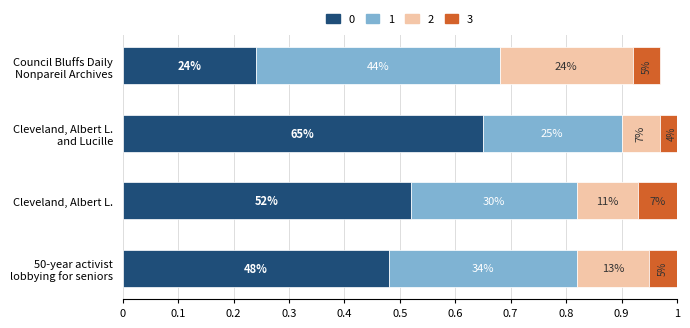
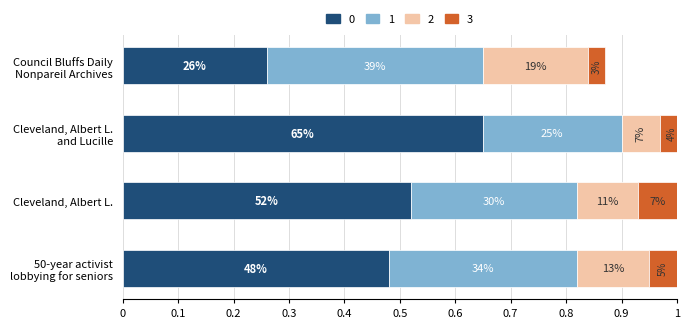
  {
    "0": {
-     "Council Bluffs Daily Nonpareil Archives": "24%",
+     "Council Bluffs Daily Nonpareil Archives": "26%",
      "Cleveland, Albert L. and Lucille": "65%",
      "Cleveland, Albert L.": "52%",
      "50-year activist lobbying for seniors": "48%"
    },
    "1": {
-     "Council Bluffs Daily Nonpareil Archives": "44%",
+     "Council Bluffs Daily Nonpareil Archives": "39%",
      "Cleveland, Albert L. and Lucille": "25%",
      "Cleveland, Albert L.": "30%",
      "50-year activist lobbying for seniors": "34%"
    },
    "2": {
-     "Council Bluffs Daily Nonpareil Archives": "24%",
+     "Council Bluffs Daily Nonpareil Archives": "19%",
      "Cleveland, Albert L. and Lucille": "7%",
      "Cleveland, Albert L.": "11%",
      "50-year activist lobbying for seniors": "13%"
    },
    "3": {
-     "Council Bluffs Daily Nonpareil Archives": "5%",
+     "Council Bluffs Daily Nonpareil Archives": "3%",
      "Cleveland, Albert L.": "7%",
      "50-year activist lobbying for seniors": "5%"
    }
  }
